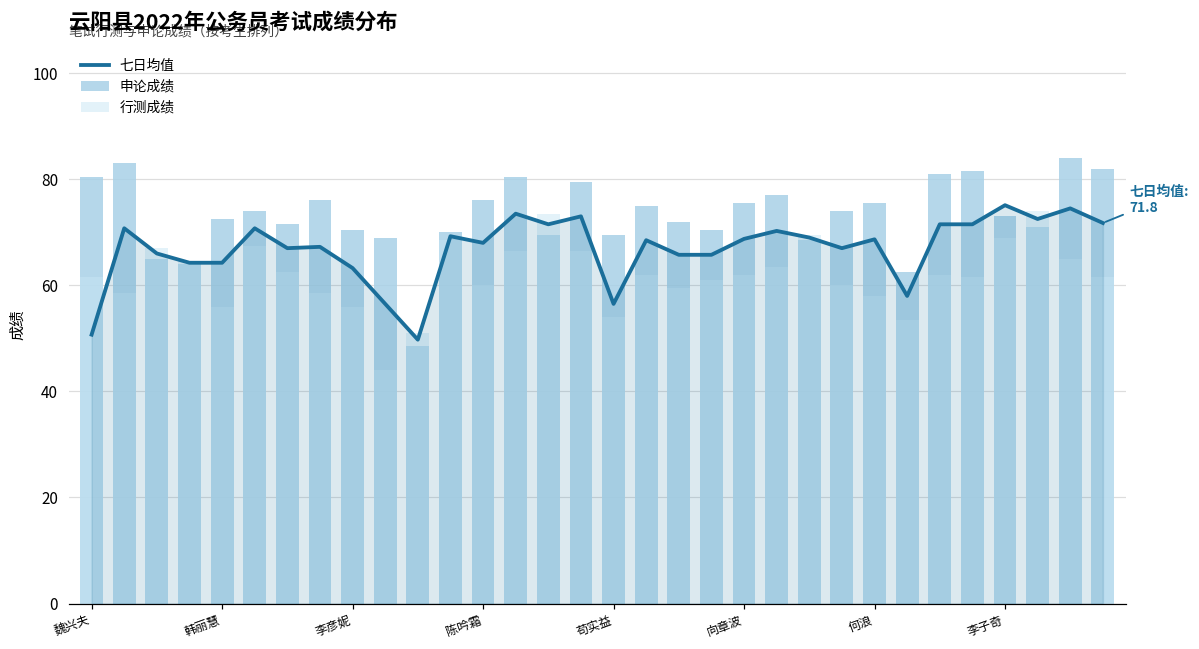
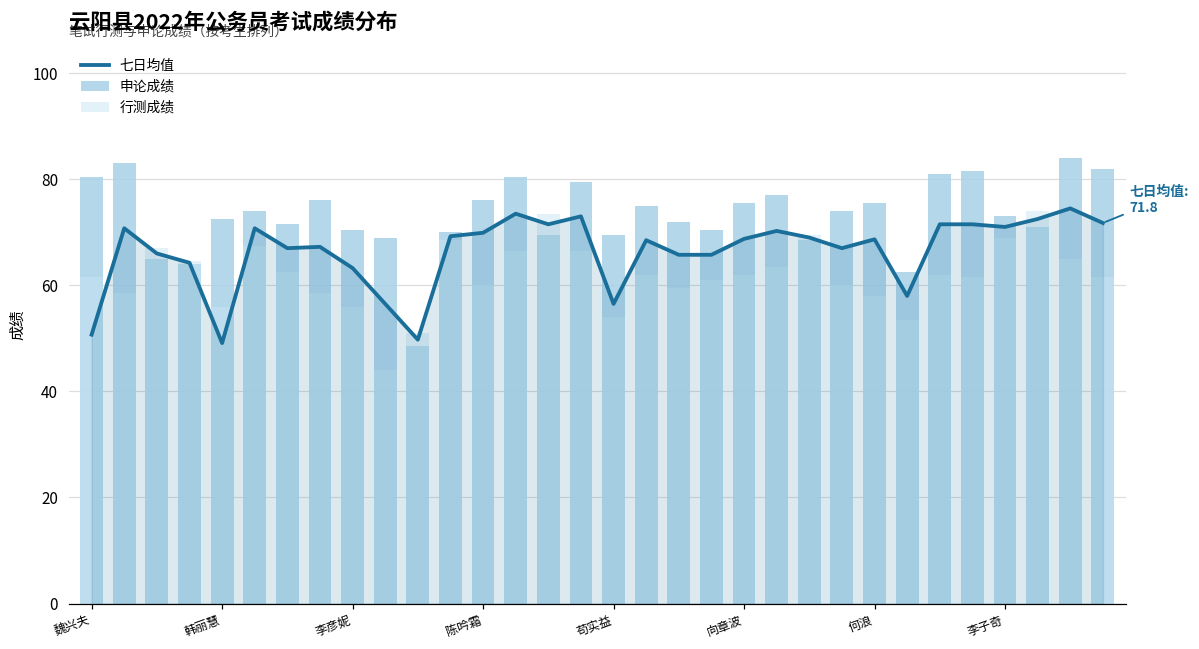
  {
    "七日均值": {
      "魏兴夫": 51,
-     "韩丽慧": 64,
+     "韩丽慧": 49,
      "李彦妮": 63,
-     "陈吟霜": 68,
+     "陈吟霜": 70,
      "苟实益": 57,
      "向章波": 69,
      "何浪": 69,
-     "李子奇": 75
+     "李子奇": 71
    }
  }
